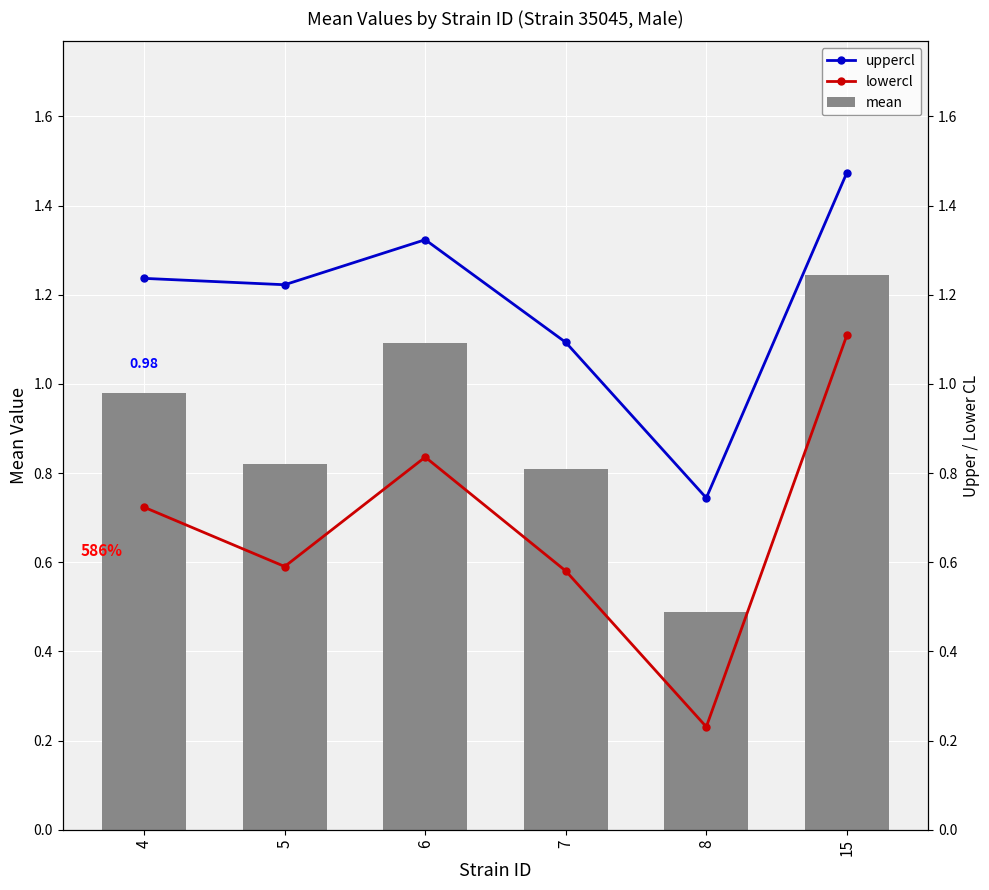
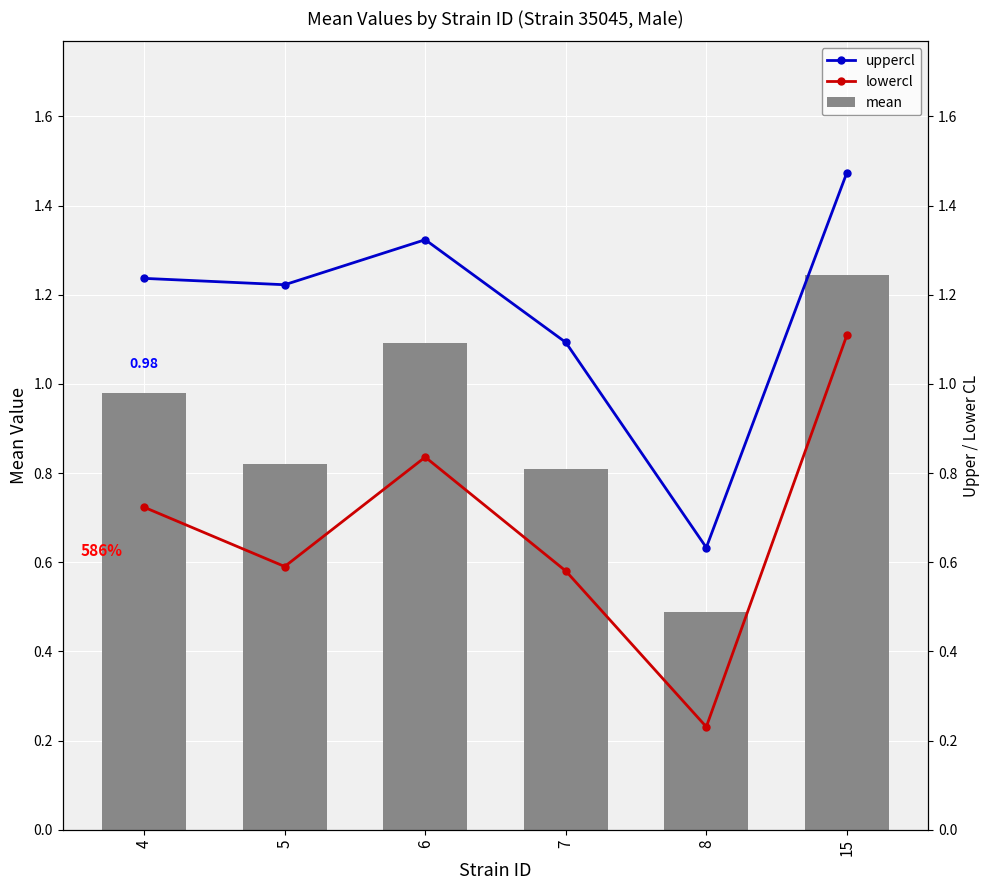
  {
    "uppercl": {
      "4": 1.24,
      "5": 1.22,
      "6": 1.32,
      "7": 1.09,
-     "8": 0.74,
+     "8": 0.63,
      "15": 1.47
    },
    "mean": {
      "4": 0.98
    },
    "lowercl": {
      "4": 0.72,
      "5": 0.59,
      "6": 0.84,
      "7": 0.58,
      "8": 0.23,
      "15": 1.11
    }
  }
